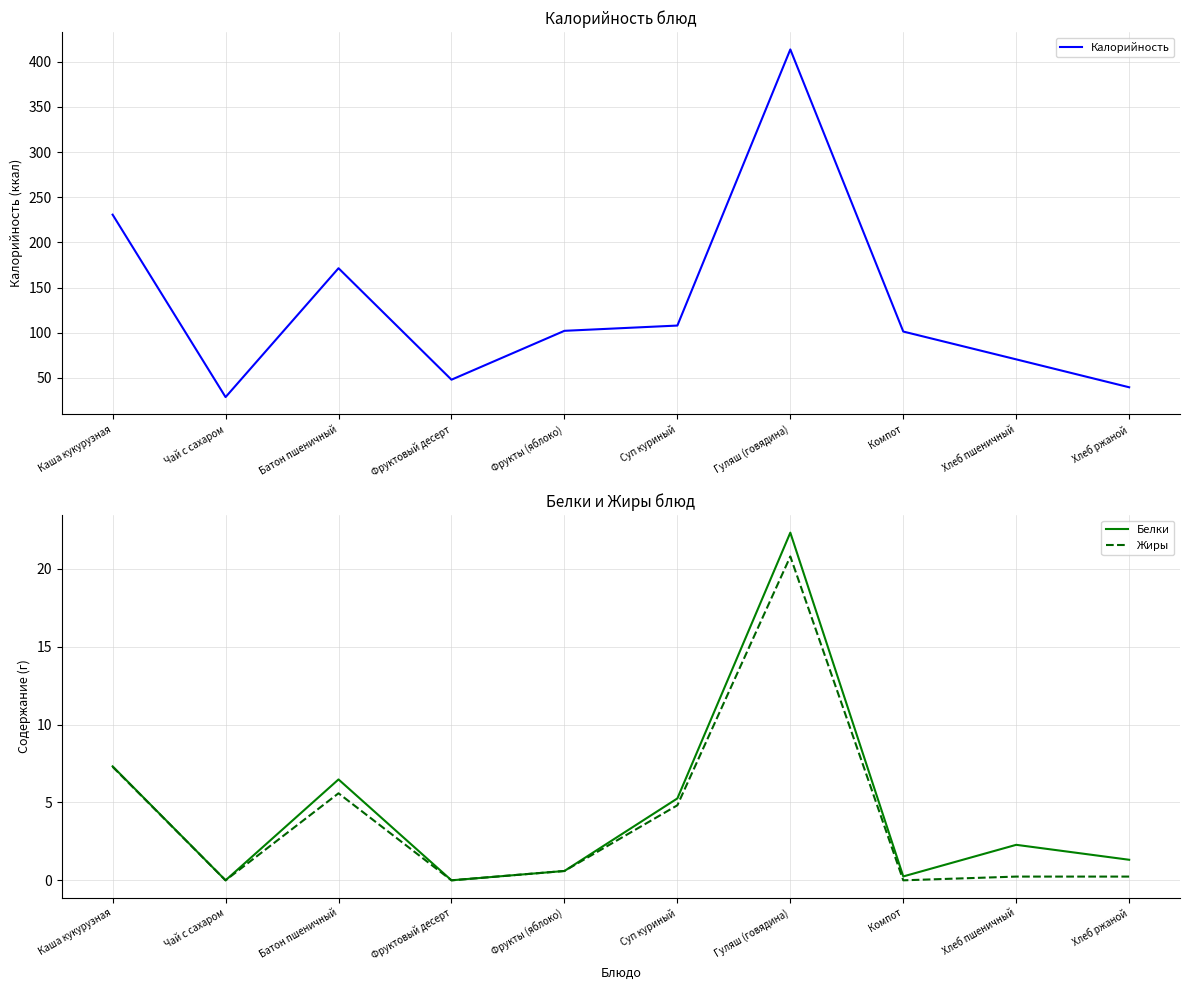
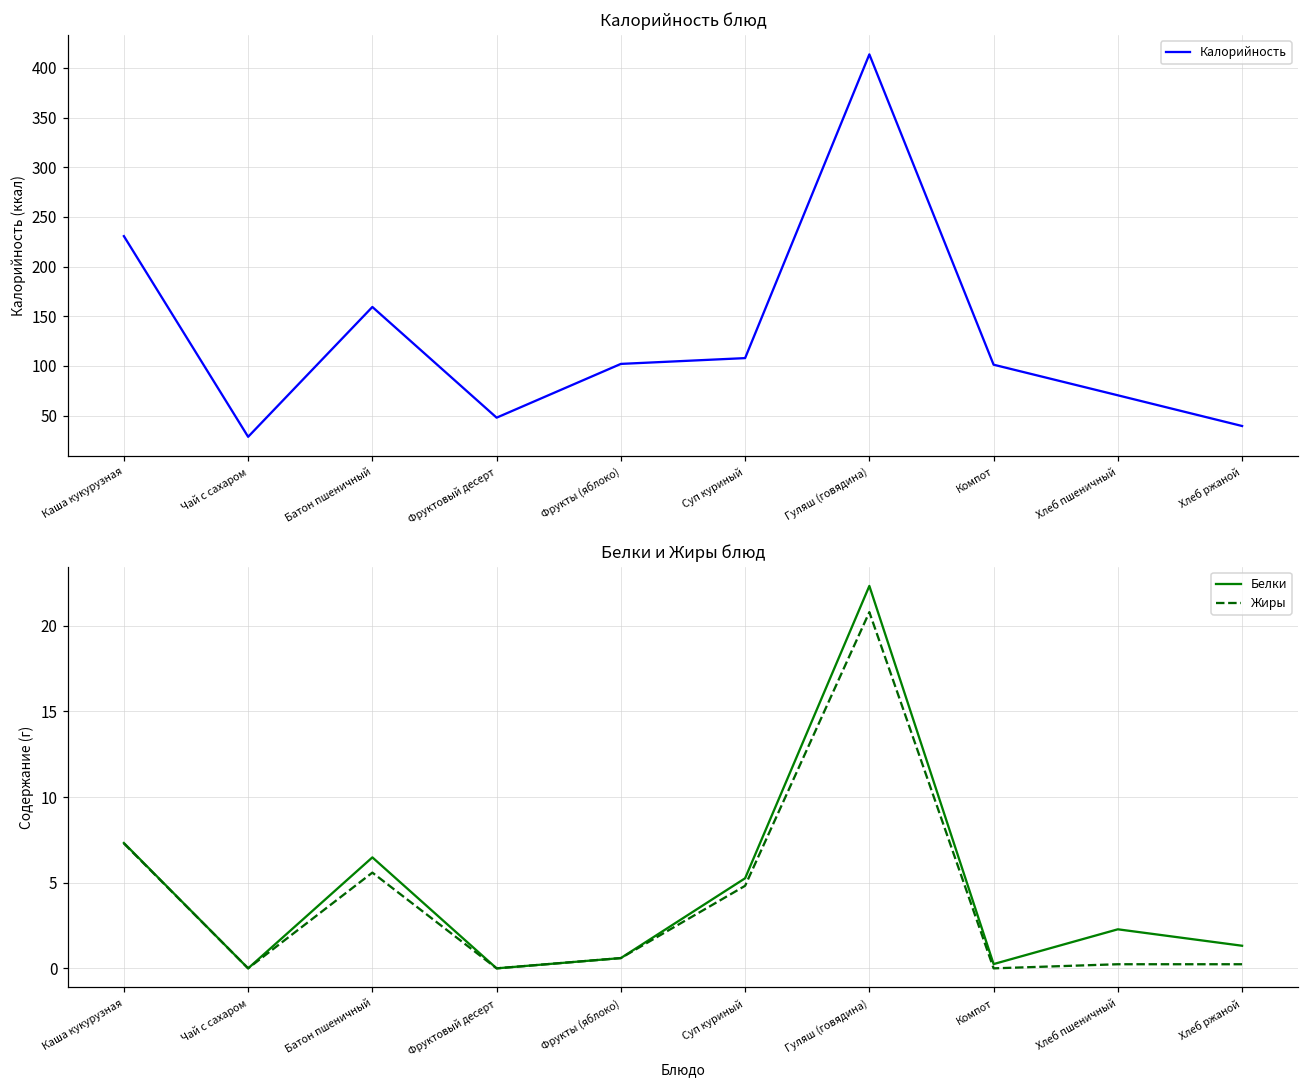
  {
    "Калорийность блюд": {
      "Каша кукурузная": 230,
      "Чай с сахаром": 30,
-     "Батон пшеничный": 170,
+     "Батон пшеничный": 160,
      "Фруктовый десерт": 50,
      "Фрукты (яблоко)": 100,
      "Суп куриный": 110,
      "Гуляш (говядина)": 410,
      "Компот": 100,
      "Хлеб пшеничный": 70,
      "Хлеб ржаной": 40
    }
  }
